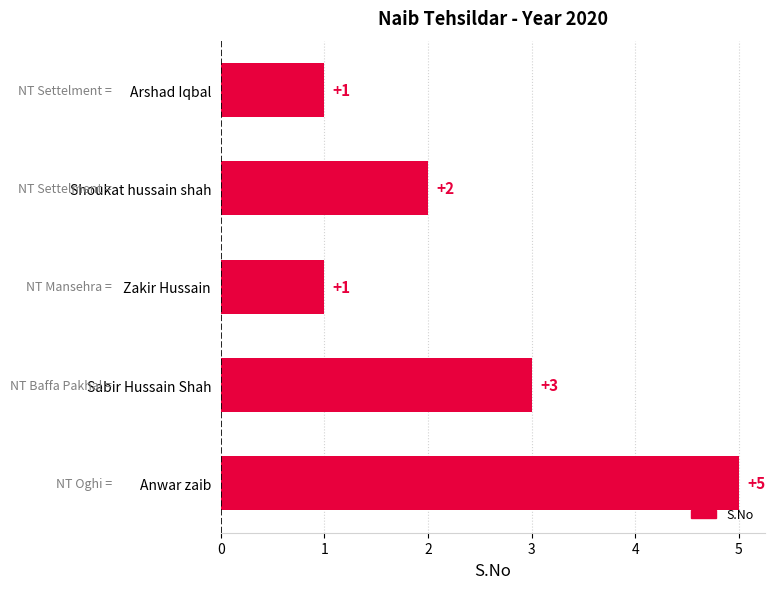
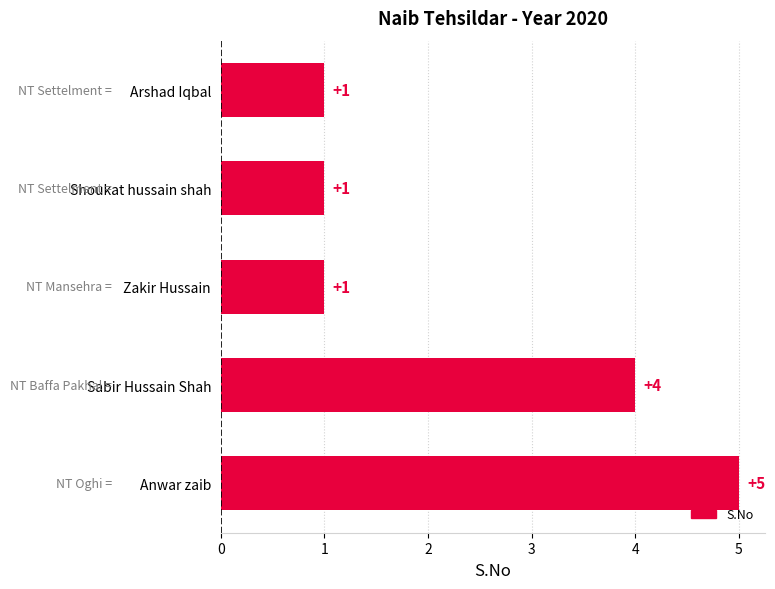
  {
    "Arshad Iqbal": "+1",
-   "Shoukat hussain shah": "+2",
+   "Shoukat hussain shah": "+1",
    "Zakir Hussain": "+1",
-   "Sabir Hussain Shah": "+3",
+   "Sabir Hussain Shah": "+4",
    "Anwar zaib": "+5"
  }
